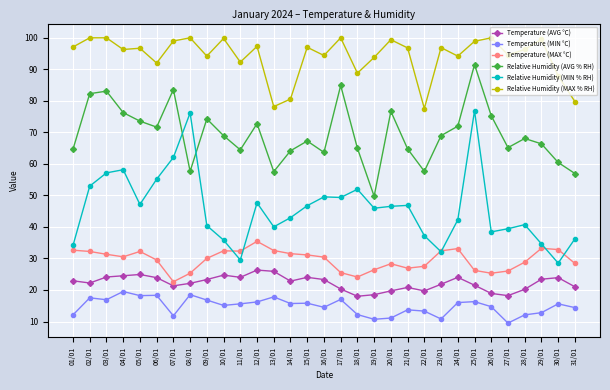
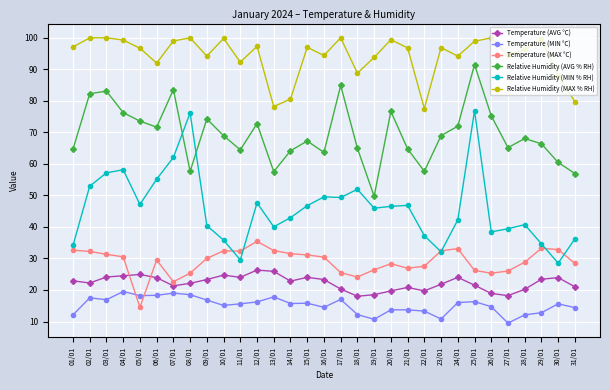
  {
    "Temperature (AVG °C)": {
      "01/01": 23,
      "02/01": 22,
      "03/01": 24,
      "04/01": 25,
      "05/01": 25,
      "06/01": 24,
      "07/01": 21,
      "08/01": 22,
      "09/01": 23,
      "10/01": 25,
      "11/01": 24,
      "12/01": 26,
      "13/01": 26,
      "14/01": 23,
      "15/01": 24,
      "16/01": 23,
      "17/01": 20,
      "18/01": 18,
      "19/01": 19,
      "20/01": 20,
      "21/01": 21,
      "22/01": 20,
      "23/01": 22,
      "24/01": 24,
      "25/01": 22,
      "26/01": 19,
      "27/01": 18,
      "28/01": 20,
      "29/01": 23,
      "30/01": 24,
      "31/01": 21
    },
    "Temperature (MIN °C)": {
      "01/01": 12,
      "02/01": 18,
      "03/01": 17,
      "04/01": 20,
      "05/01": 18,
      "06/01": 18,
-     "07/01": 12,
+     "07/01": 19,
      "08/01": 19,
      "09/01": 17,
      "10/01": 15,
      "11/01": 16,
      "12/01": 16,
      "13/01": 18,
      "14/01": 16,
      "15/01": 16,
      "16/01": 15,
      "17/01": 17,
      "18/01": 12,
      "19/01": 11,
-     "20/01": 11,
+     "20/01": 14,
      "21/01": 14,
      "22/01": 13,
      "23/01": 11,
      "24/01": 16,
      "25/01": 16,
      "26/01": 15,
      "27/01": 10,
      "28/01": 12,
      "29/01": 13,
      "30/01": 16,
      "31/01": 14
    },
    "Temperature (MAX °C)": {
      "01/01": 33,
      "02/01": 32,
      "03/01": 31,
      "04/01": 31,
-     "05/01": 32,
+     "05/01": 15,
      "06/01": 30,
      "07/01": 23,
      "08/01": 25,
      "09/01": 30,
      "10/01": 32,
      "11/01": 32,
      "12/01": 35,
      "13/01": 33,
      "14/01": 32,
      "15/01": 31,
      "16/01": 30,
      "17/01": 26,
      "18/01": 24,
      "19/01": 26,
      "20/01": 28,
      "21/01": 27,
      "22/01": 28,
      "24/01": 33,
      "25/01": 26,
      "26/01": 25,
      "27/01": 26,
      "28/01": 29,
      "29/01": 33,
      "30/01": 33,
      "31/01": 28
    },
    "Relative Humidity (AVG % RH)": {
      "01/01": 65,
      "02/01": 82,
      "03/01": 83,
      "04/01": 76,
      "05/01": 74,
      "06/01": 72,
      "07/01": 84,
      "08/01": 58,
      "09/01": 74,
      "10/01": 69,
      "11/01": 64,
      "12/01": 73,
      "13/01": 58,
      "14/01": 64,
      "15/01": 67,
      "16/01": 64,
      "17/01": 85,
      "18/01": 65,
      "19/01": 50,
      "20/01": 77,
      "21/01": 65,
      "22/01": 58,
      "23/01": 69,
      "24/01": 72,
      "25/01": 91,
      "26/01": 75,
      "27/01": 65,
      "28/01": 68,
      "29/01": 66,
      "30/01": 60,
      "31/01": 57
    },
    "Relative Humidity (MIN % RH)": {
      "01/01": 34,
      "02/01": 53,
      "03/01": 57,
      "04/01": 58,
      "05/01": 47,
      "06/01": 55,
      "07/01": 62,
      "08/01": 76,
      "09/01": 40,
      "10/01": 36,
      "11/01": 30,
      "12/01": 48,
      "13/01": 40,
      "14/01": 43,
      "15/01": 47,
      "16/01": 50,
      "17/01": 49,
      "18/01": 52,
      "19/01": 46,
      "20/01": 47,
      "21/01": 47,
      "22/01": 37,
      "24/01": 42,
      "25/01": 77,
      "26/01": 38,
      "27/01": 39,
      "28/01": 41,
      "29/01": 35,
      "30/01": 29,
      "31/01": 36
    },
    "Relative Humidity (MAX % RH)": {
      "01/01": 97,
      "02/01": 100,
      "03/01": 100,
-     "04/01": 96,
+     "04/01": 99,
      "05/01": 97,
      "06/01": 92,
      "07/01": 99,
      "08/01": 100,
      "09/01": 94,
      "10/01": 100,
      "11/01": 92,
      "12/01": 97,
      "13/01": 78,
      "14/01": 81,
      "15/01": 97,
      "16/01": 94,
      "17/01": 100,
      "18/01": 89,
      "19/01": 94,
      "20/01": 99,
      "21/01": 97,
      "22/01": 78,
      "23/01": 97,
      "24/01": 94,
      "25/01": 99,
      "31/01": 80
    }
  }
